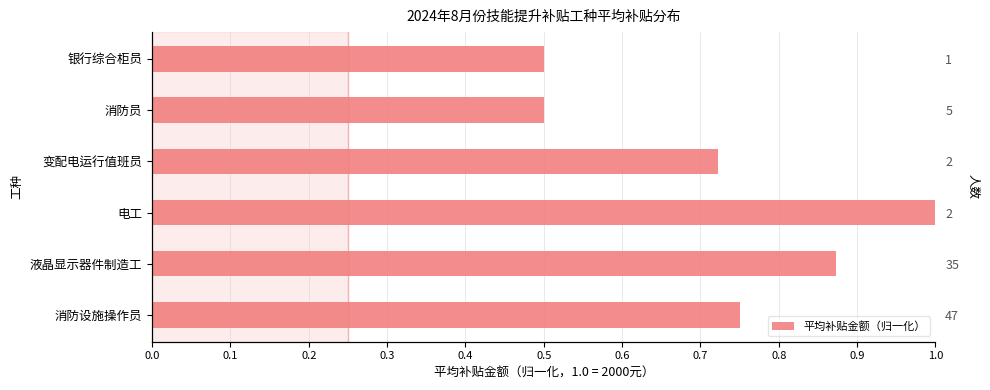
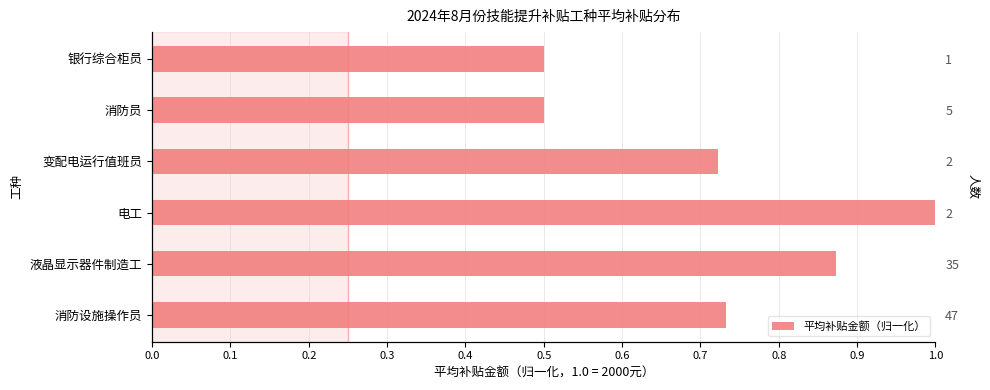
  {
    "银行综合柜员": 0.50,
    "消防员": 0.50,
    "变配电运行值班员": 0.72,
    "电工": 1.00,
    "液晶显示器件制造工": 0.87,
-   "消防设施操作员": 0.75
+   "消防设施操作员": 0.73
  }
